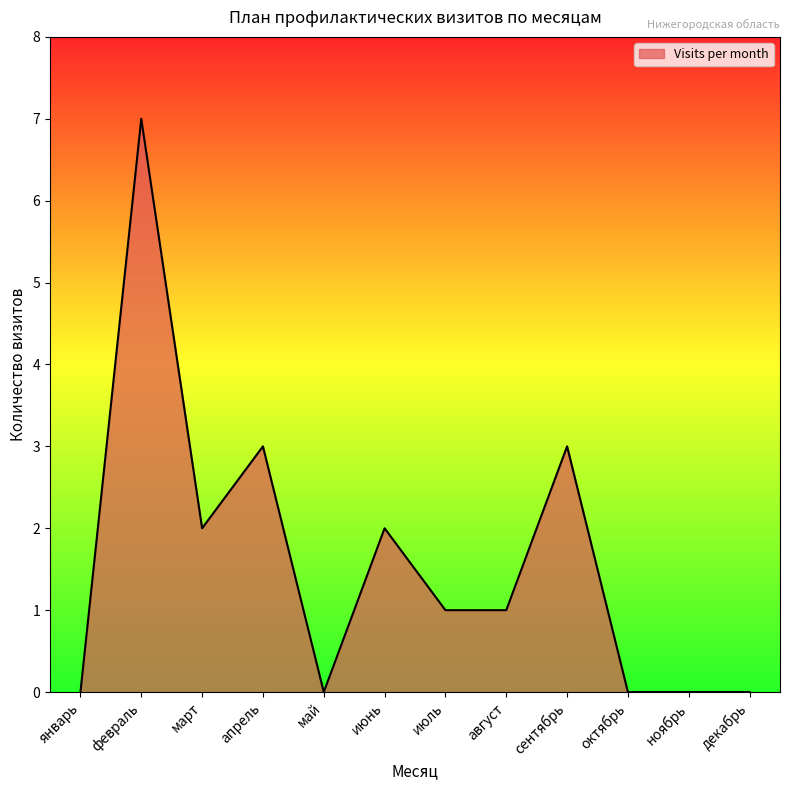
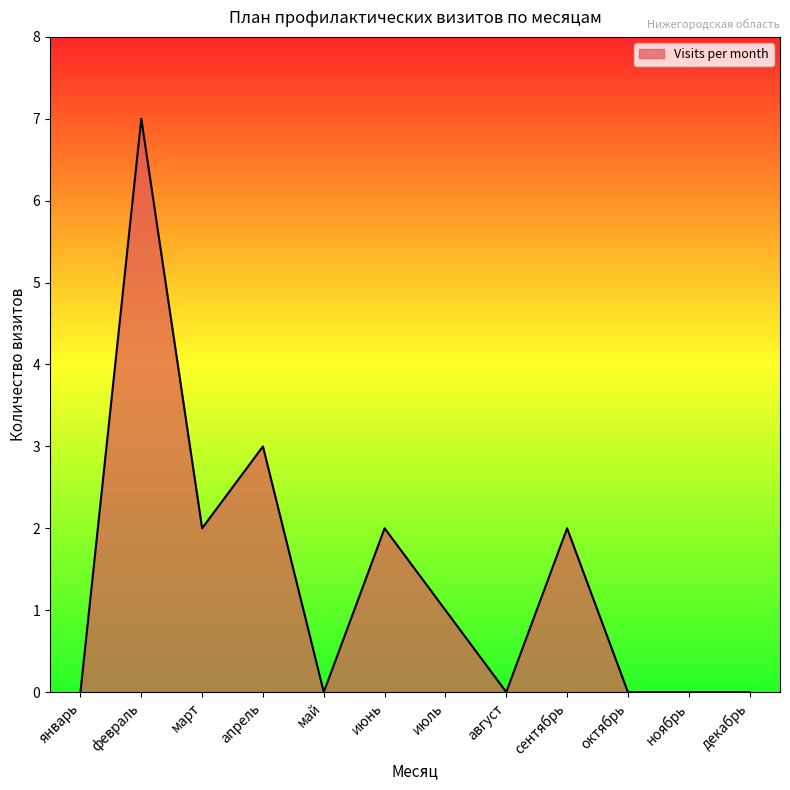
  {
    "январь": 0,
    "февраль": 7,
    "март": 2,
    "апрель": 3,
    "май": 0,
    "июнь": 2,
    "июль": 1,
-   "август": 1,
-   "сентябрь": 3,
+   "август": 0,
+   "сентябрь": 2,
    "октябрь": 0,
    "ноябрь": 0,
    "декабрь": 0
  }
